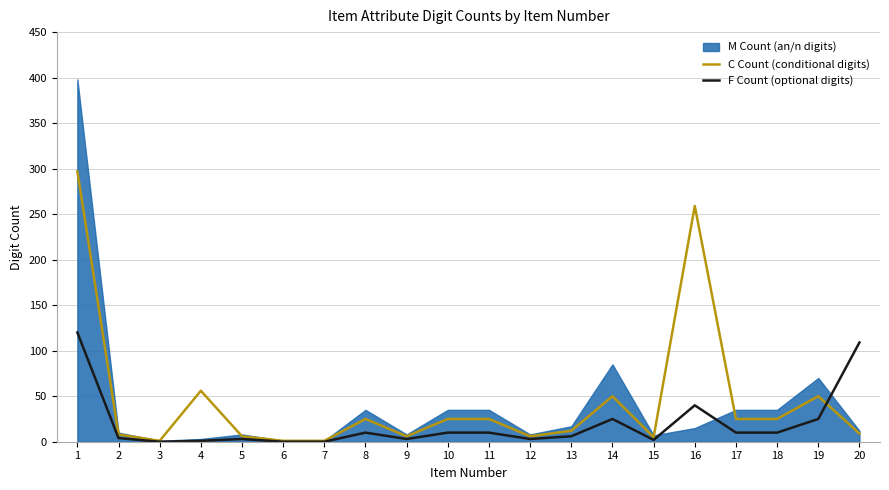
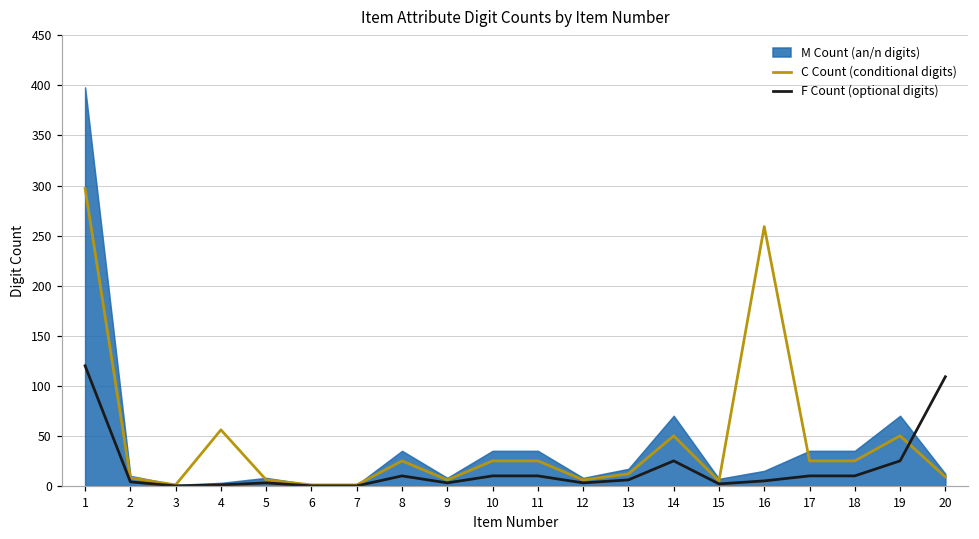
  {
    "C Count (conditional digits)": {
      "1": 300,
      "4": 60,
      "8": 30,
      "10": 30,
      "11": 30,
      "13": 10,
      "14": 50,
      "16": 260,
      "17": 30,
      "18": 30,
      "19": 50,
      "20": 10
    },
    "M Count (an/n digits)": {
      "1": 400,
      "8": 40,
      "10": 40,
      "11": 40,
      "13": 20,
-     "14": 90,
+     "14": 70,
      "16": 20,
      "17": 40,
      "18": 40,
      "19": 70,
      "20": 10
    },
    "F Count (optional digits)": {
      "1": 120,
      "2": 0,
      "5": 0,
      "8": 10,
      "9": 0,
      "10": 10,
      "11": 10,
      "12": 0,
      "13": 10,
      "14": 30,
      "15": 0,
-     "16": 40,
+     "16": 10,
      "17": 10,
      "18": 10,
      "19": 30,
      "20": 110
    }
  }
